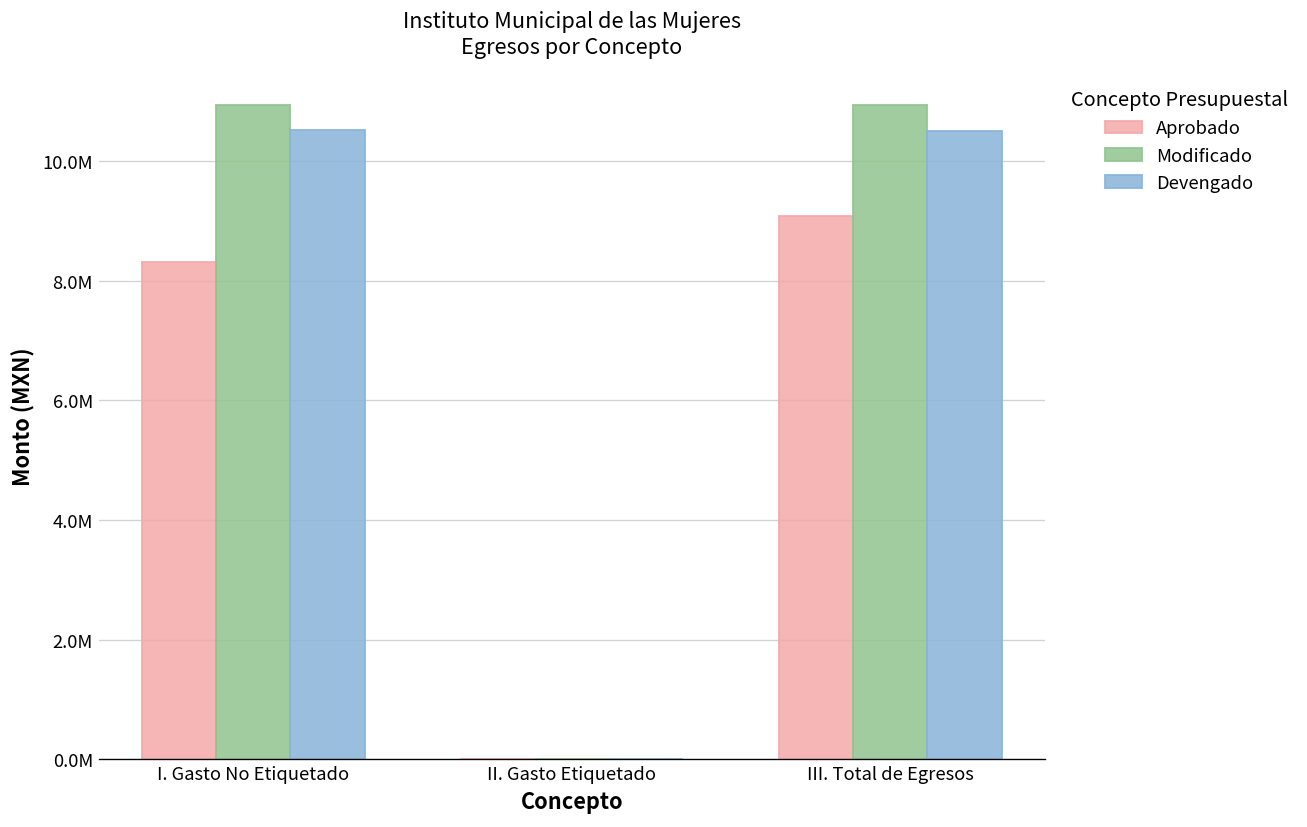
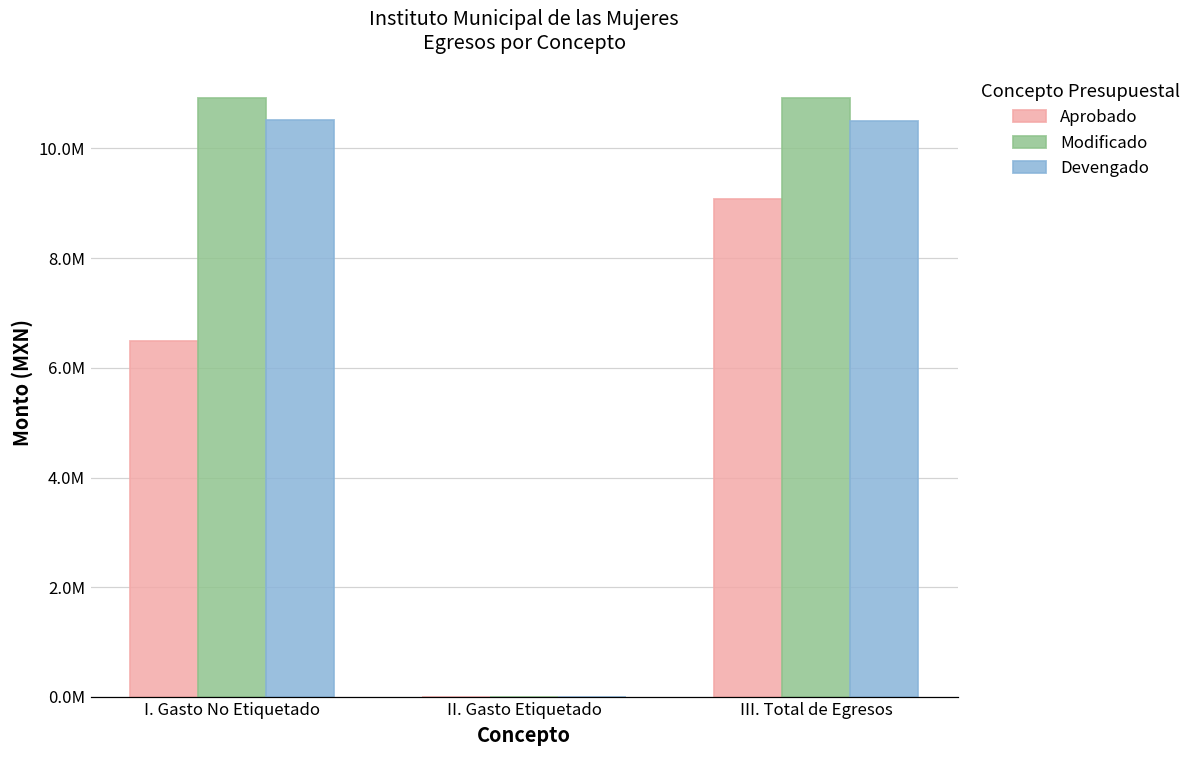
  {
    "Aprobado": {
-     "I. Gasto No Etiquetado": 8300000,
+     "I. Gasto No Etiquetado": 6500000,
      "II. Gasto Etiquetado": 0,
      "III. Total de Egresos": 9100000
    },
    "Modificado": {
      "I. Gasto No Etiquetado": 10900000,
      "II. Gasto Etiquetado": 0,
      "III. Total de Egresos": 10900000
    },
    "Devengado": {
      "I. Gasto No Etiquetado": 10500000,
      "II. Gasto Etiquetado": 0,
      "III. Total de Egresos": 10500000
    }
  }
